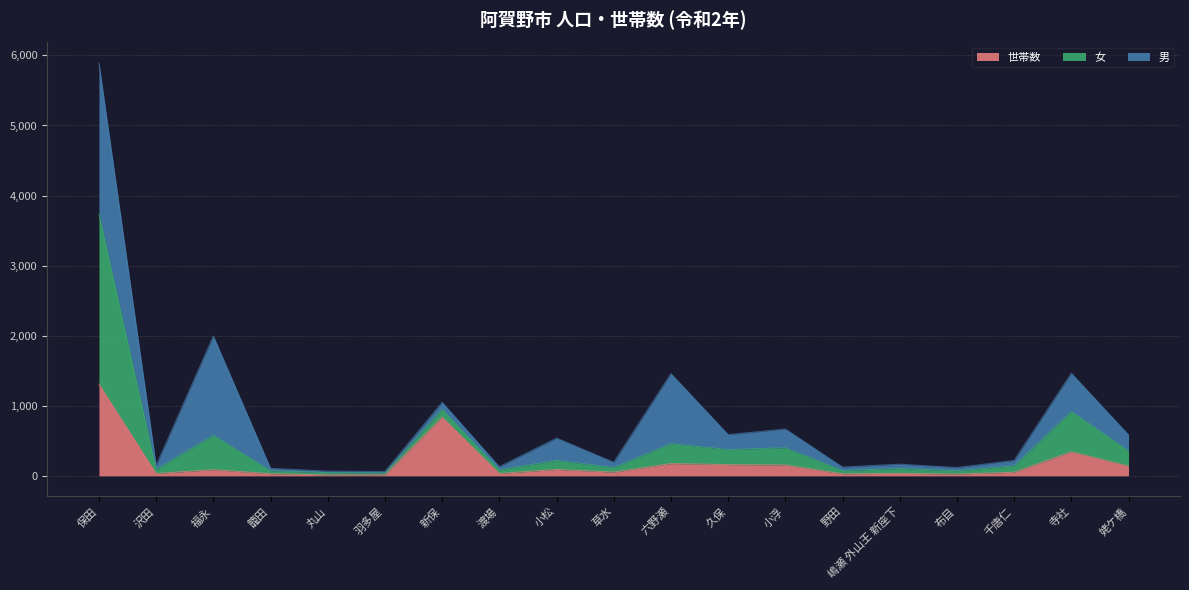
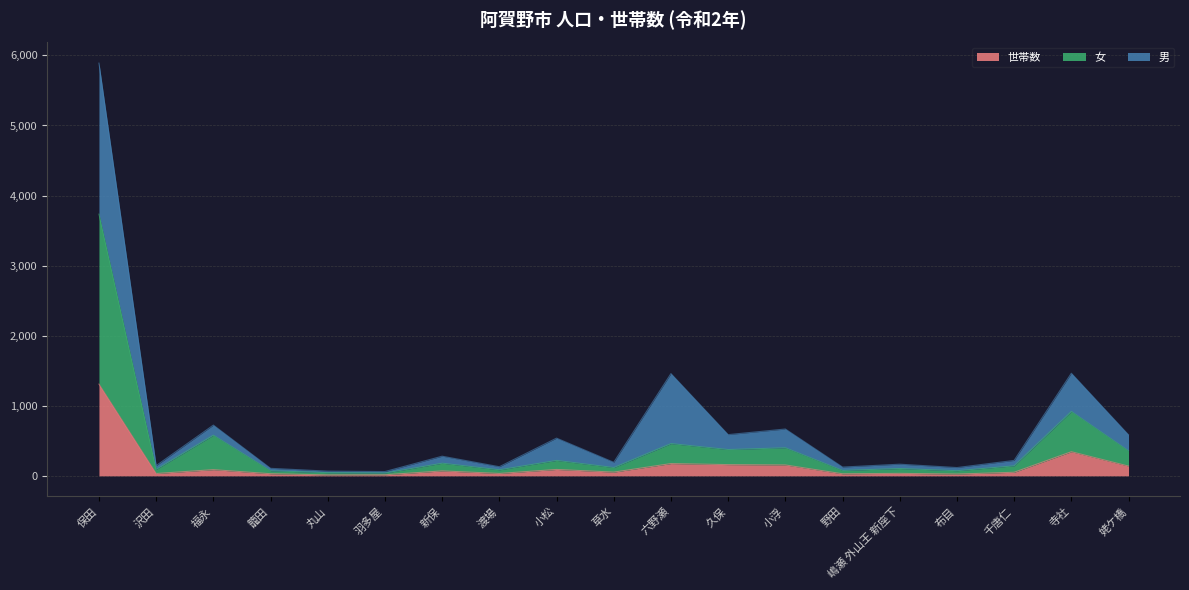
  {
    "世帯数": {
      "保田": "1,300",
      "沢田": "0",
      "福永": "100",
      "籠田": "0",
-     "新保": "800",
+     "新保": "100",
      "渡場": "0",
      "小松": "100",
      "草水": "100",
      "六野瀬": "200",
      "久保": "200",
      "小浮": "200",
      "野田": "0",
      "嶋瀬 外山王 新座下": "0",
      "布目": "0",
      "千唐仁": "100",
      "寺社": "300",
      "姥ケ橋": "100"
    },
    "女": {
      "保田": "2,400",
      "沢田": "100",
      "福永": "500",
      "新保": "100",
      "渡場": "100",
      "小松": "100",
      "草水": "100",
      "六野瀬": "300",
      "久保": "200",
      "小浮": "200",
      "野田": "0",
      "嶋瀬 外山王 新座下": "100",
      "布目": "0",
      "千唐仁": "100",
      "寺社": "600",
      "姥ケ橋": "200"
    },
    "男": {
      "保田": "2,200",
      "沢田": "100",
-     "福永": "1,400",
+     "福永": "100",
      "新保": "100",
      "渡場": "0",
      "小松": "300",
      "草水": "100",
      "六野瀬": "1,000",
      "久保": "200",
      "小浮": "300",
      "野田": "0",
      "嶋瀬 外山王 新座下": "100",
      "布目": "0",
      "千唐仁": "100",
      "寺社": "500",
      "姥ケ橋": "200"
    }
  }
